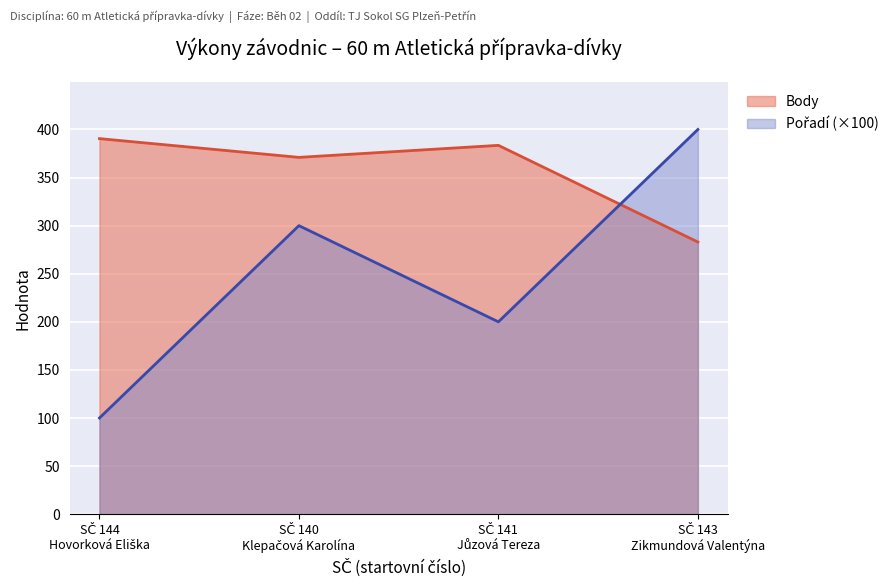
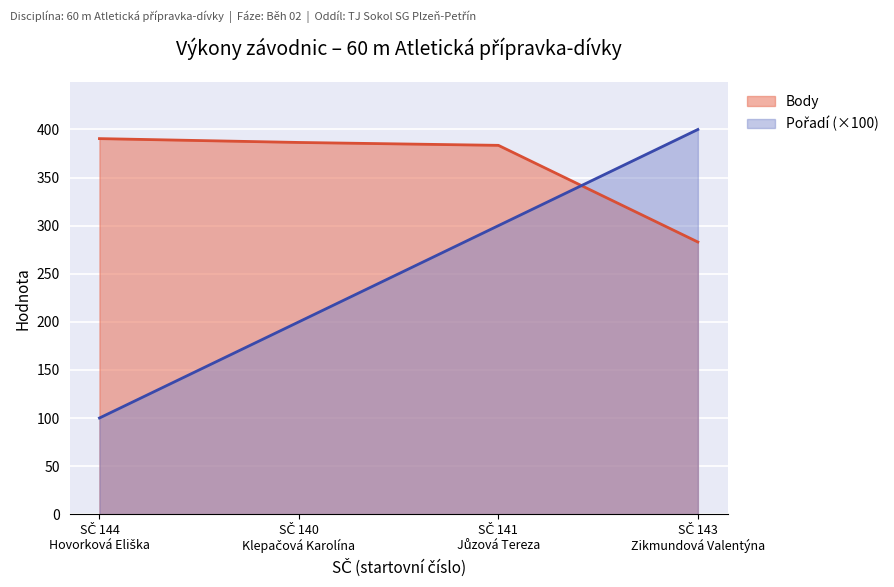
  {
    "Body": {
      "SČ 144 Hovorková Eliška": 390,
-     "SČ 140 Klepačová Karolína": 370,
+     "SČ 140 Klepačová Karolína": 390,
      "SČ 141 Jůzová Tereza": 380,
      "SČ 143 Zikmundová Valentýna": 280
    },
    "Pořadí (×100)": {
      "SČ 144 Hovorková Eliška": 100,
-     "SČ 140 Klepačová Karolína": 300,
-     "SČ 141 Jůzová Tereza": 200,
+     "SČ 140 Klepačová Karolína": 200,
+     "SČ 141 Jůzová Tereza": 300,
      "SČ 143 Zikmundová Valentýna": 400
    }
  }
